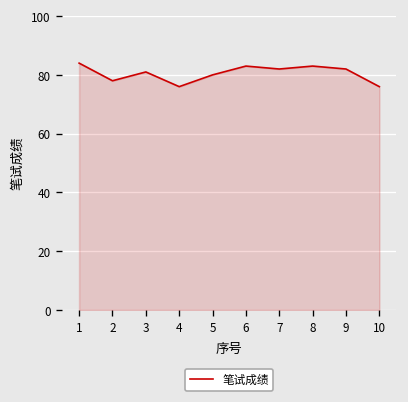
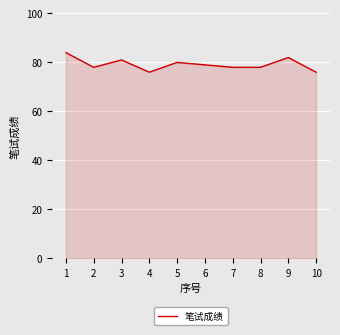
  {
    "1": 84,
    "2": 78,
    "3": 81,
    "4": 76,
    "5": 80,
-   "6": 83,
-   "7": 82,
-   "8": 83,
+   "6": 79,
+   "7": 78,
+   "8": 78,
    "9": 82,
    "10": 76
  }
